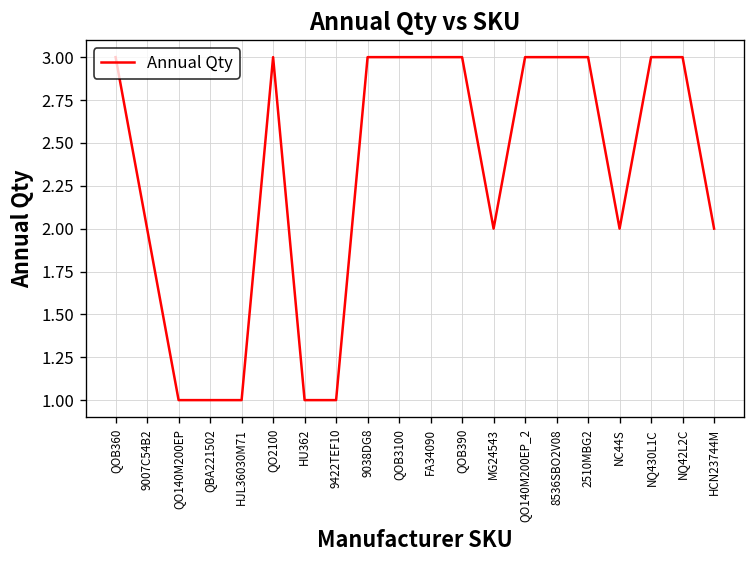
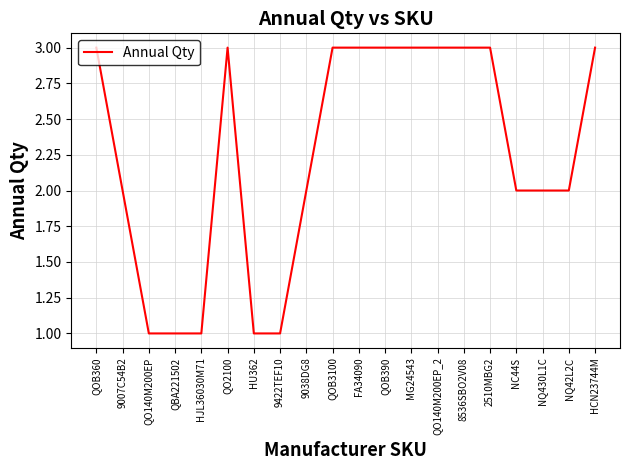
  {
    "9007C54B2": 2,
    "QO140M200EP": 1,
    "QBA221502": 1,
    "HJL36030M71": 1,
    "QO2100": 3,
    "HU362": 1,
    "9422TEF10": 1,
-   "9038DG8": 3,
+   "9038DG8": 2,
    "QOB3100": 3,
    "FA34090": 3,
    "QOB390": 3,
-   "MG24543": 2,
+   "MG24543": 3,
    "QO140M200EP_2": 3,
    "8536SBO2V08": 3,
    "2510MBG2": 3,
    "NC44S": 2,
-   "NQ430L1C": 3,
-   "NQ42L2C": 3,
-   "HCN23744M": 2
+   "NQ430L1C": 2,
+   "NQ42L2C": 2,
+   "HCN23744M": 3
  }
